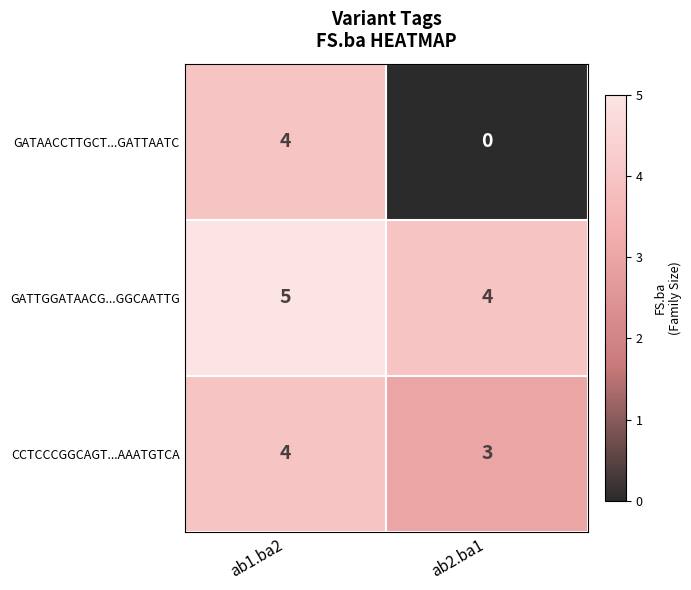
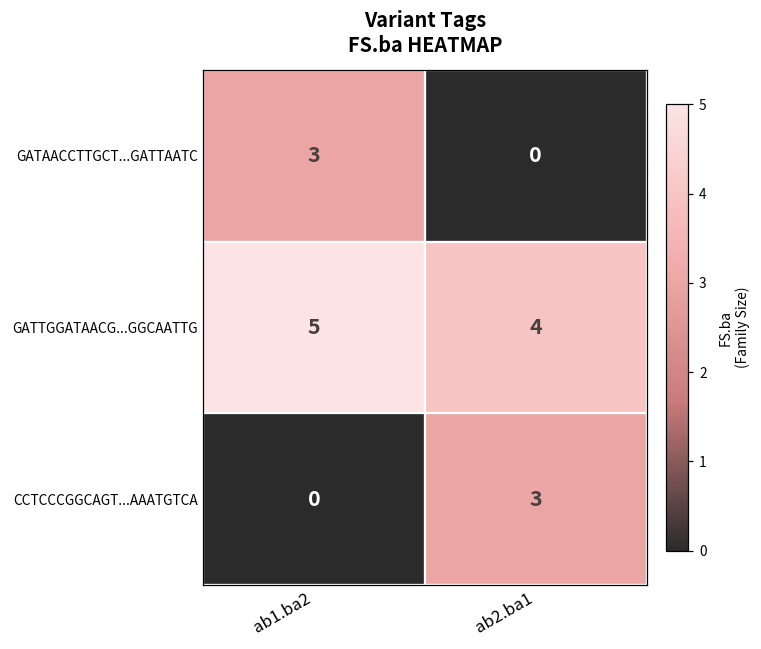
  {
    "GATAACCTTGCT...GATTAATC": {
-     "ab1.ba2": 4,
+     "ab1.ba2": 3,
      "ab2.ba1": 0
    },
    "GATTGGATAACG...GGCAATTG": {
      "ab1.ba2": 5,
      "ab2.ba1": 4
    },
    "CCTCCCGGCAGT...AAATGTCA": {
-     "ab1.ba2": 4,
+     "ab1.ba2": 0,
      "ab2.ba1": 3
    }
  }
